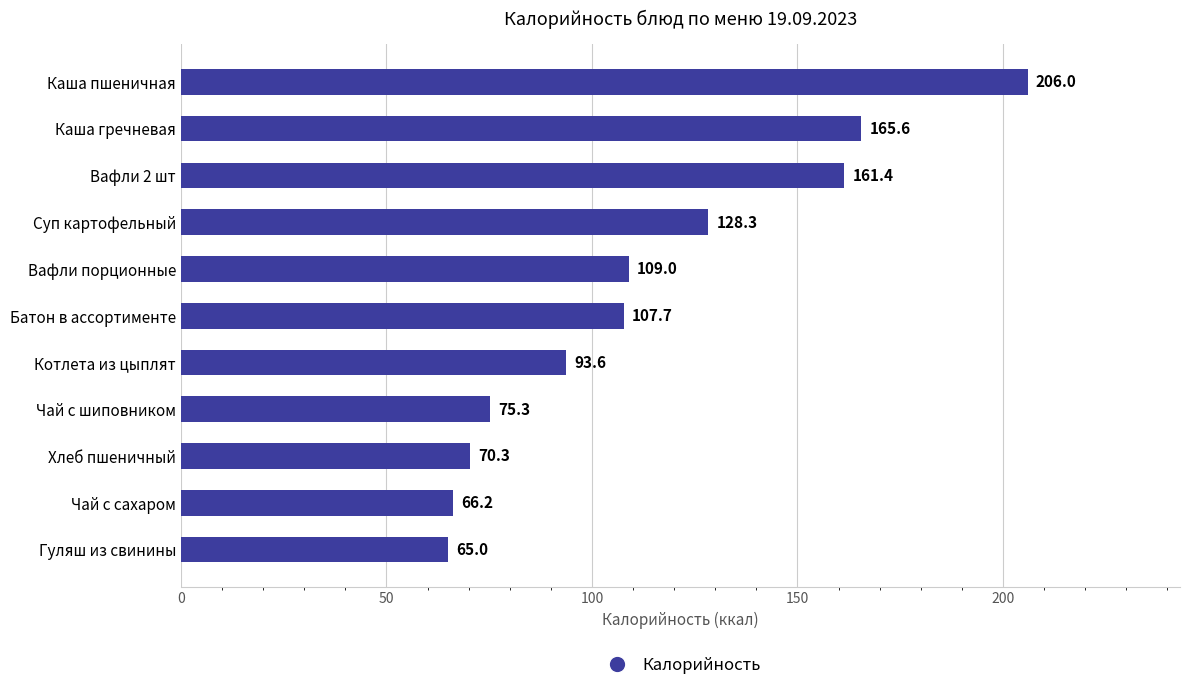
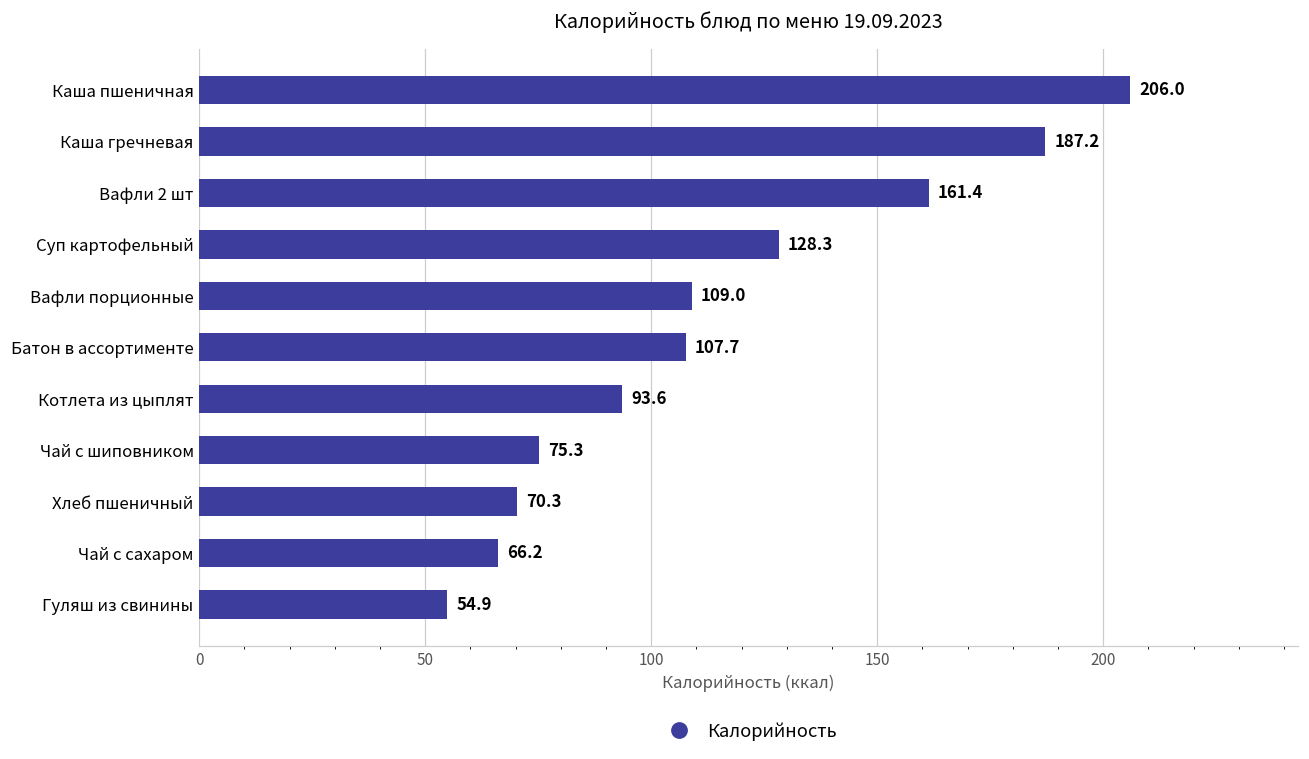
  {
    "Каша пшеничная": 206.0,
-   "Каша гречневая": 165.6,
+   "Каша гречневая": 187.2,
    "Вафли 2 шт": 161.4,
    "Суп картофельный": 128.3,
    "Вафли порционные": 109.0,
    "Батон в ассортименте": 107.7,
    "Котлета из цыплят": 93.6,
    "Чай с шиповником": 75.3,
    "Хлеб пшеничный": 70.3,
    "Чай с сахаром": 66.2,
-   "Гуляш из свинины": 65.0
+   "Гуляш из свинины": 54.9
  }
